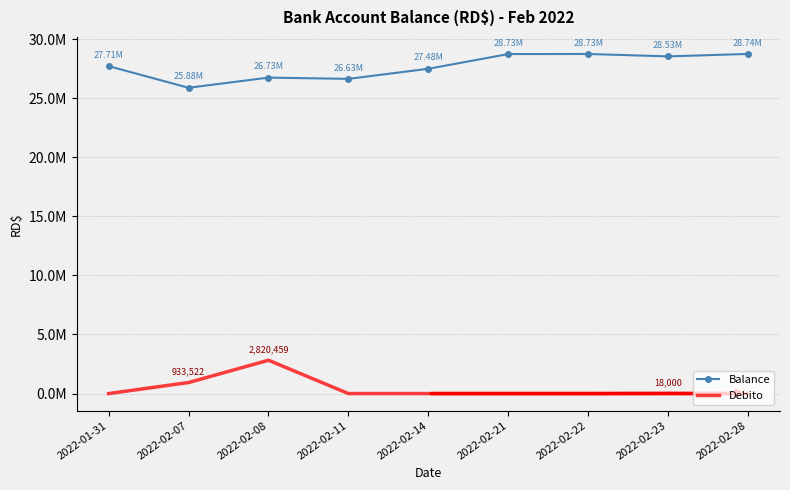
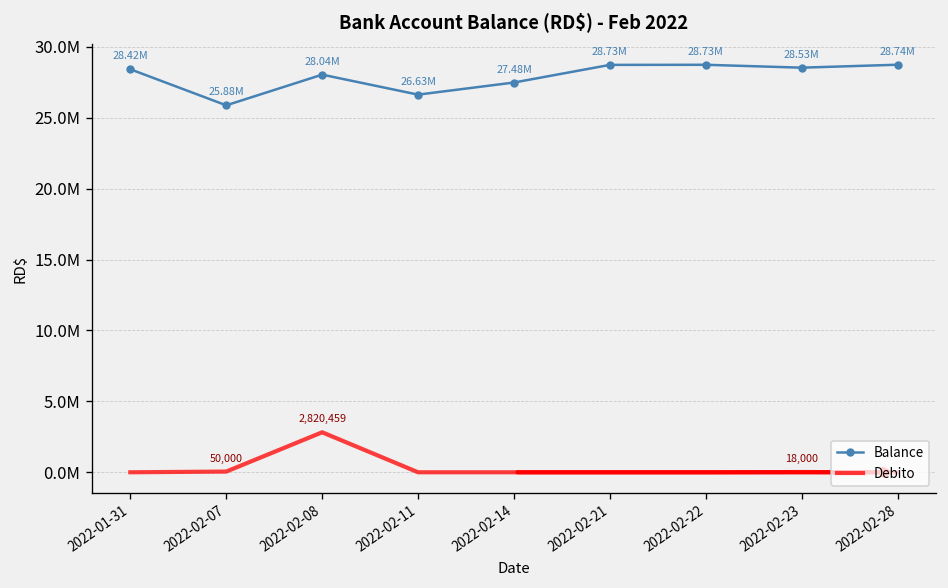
  {
    "Balance": {
-     "2022-01-31": "27.71M",
+     "2022-01-31": "28.42M",
      "2022-02-07": "25.88M",
-     "2022-02-08": "26.73M",
+     "2022-02-08": "28.04M",
      "2022-02-11": "26.63M",
      "2022-02-14": "27.48M",
      "2022-02-21": "28.73M",
      "2022-02-22": "28.73M",
      "2022-02-23": "28.53M",
      "2022-02-28": "28.74M"
    },
    "Debito": {
-     "2022-02-07": "933,522",
+     "2022-02-07": "50,000",
      "2022-02-08": "2,820,459",
      "2022-02-23": "18,000"
    }
  }
